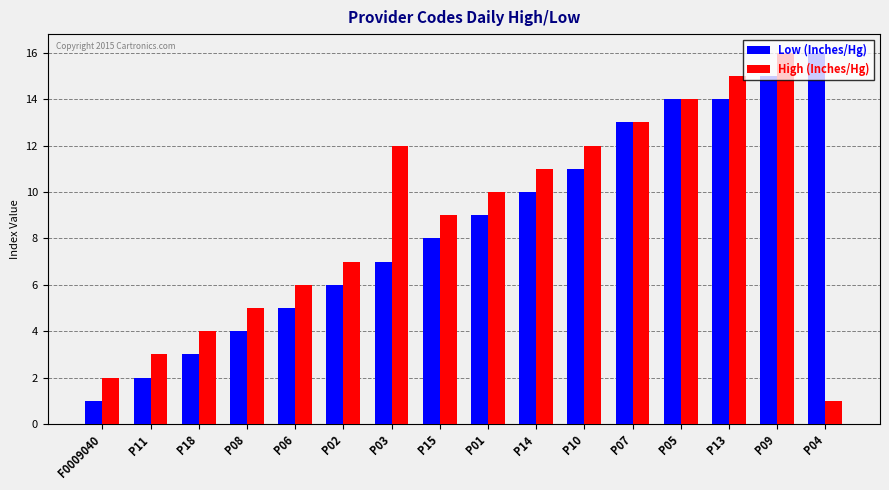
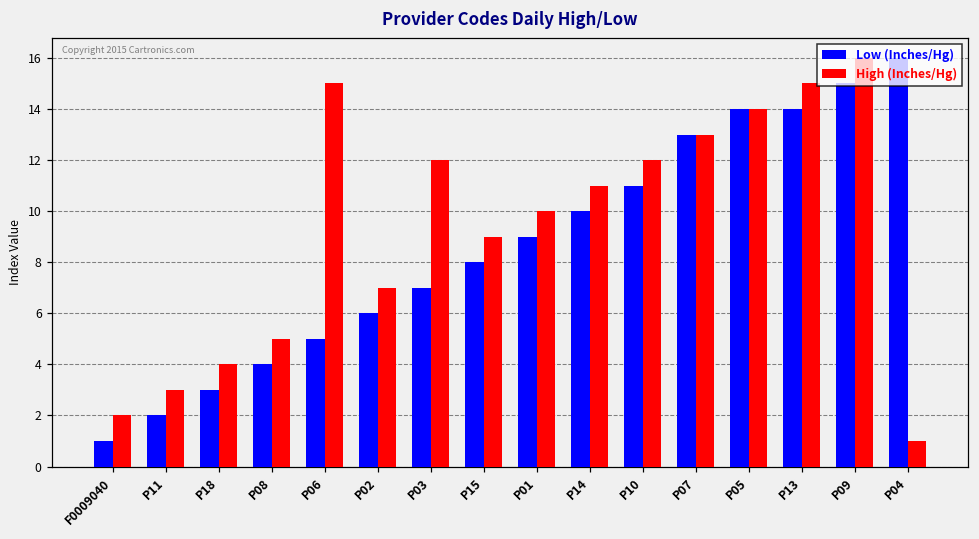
  {
    "Low (Inches/Hg)": {
      "F0009040": 1,
      "P11": 2,
      "P18": 3,
      "P08": 4,
      "P06": 5,
      "P02": 6,
      "P03": 7,
      "P15": 8,
      "P01": 9,
      "P14": 10,
      "P10": 11,
      "P07": 13,
      "P05": 14,
      "P13": 14
    },
    "High (Inches/Hg)": {
      "F0009040": 2,
      "P11": 3,
      "P18": 4,
      "P08": 5,
-     "P06": 6,
+     "P06": 15,
      "P02": 7,
      "P03": 12,
      "P15": 9,
      "P01": 10,
      "P14": 11,
      "P10": 12,
      "P07": 13,
      "P05": 14,
      "P13": 15,
      "P04": 1
    }
  }
